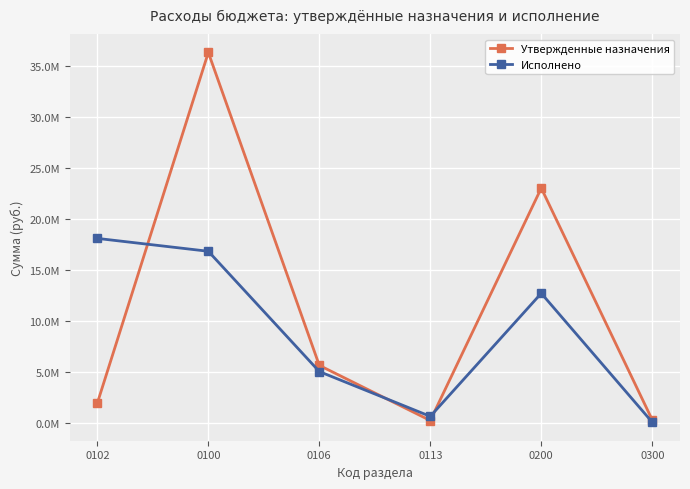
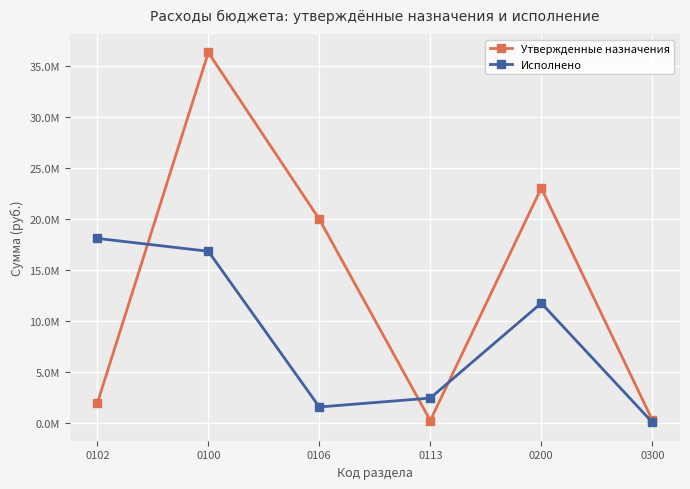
  {
    "Утвержденные назначения": {
      "0102": 2000000,
      "0100": 36300000,
-     "0106": 5700000,
+     "0106": 20000000,
      "0113": 300000,
      "0200": 23000000
    },
    "Исполнено": {
      "0102": 18100000,
      "0100": 16800000,
-     "0106": 5100000,
-     "0113": 700000,
-     "0200": 12700000
+     "0106": 1600000,
+     "0113": 2500000,
+     "0200": 11800000
    }
  }
